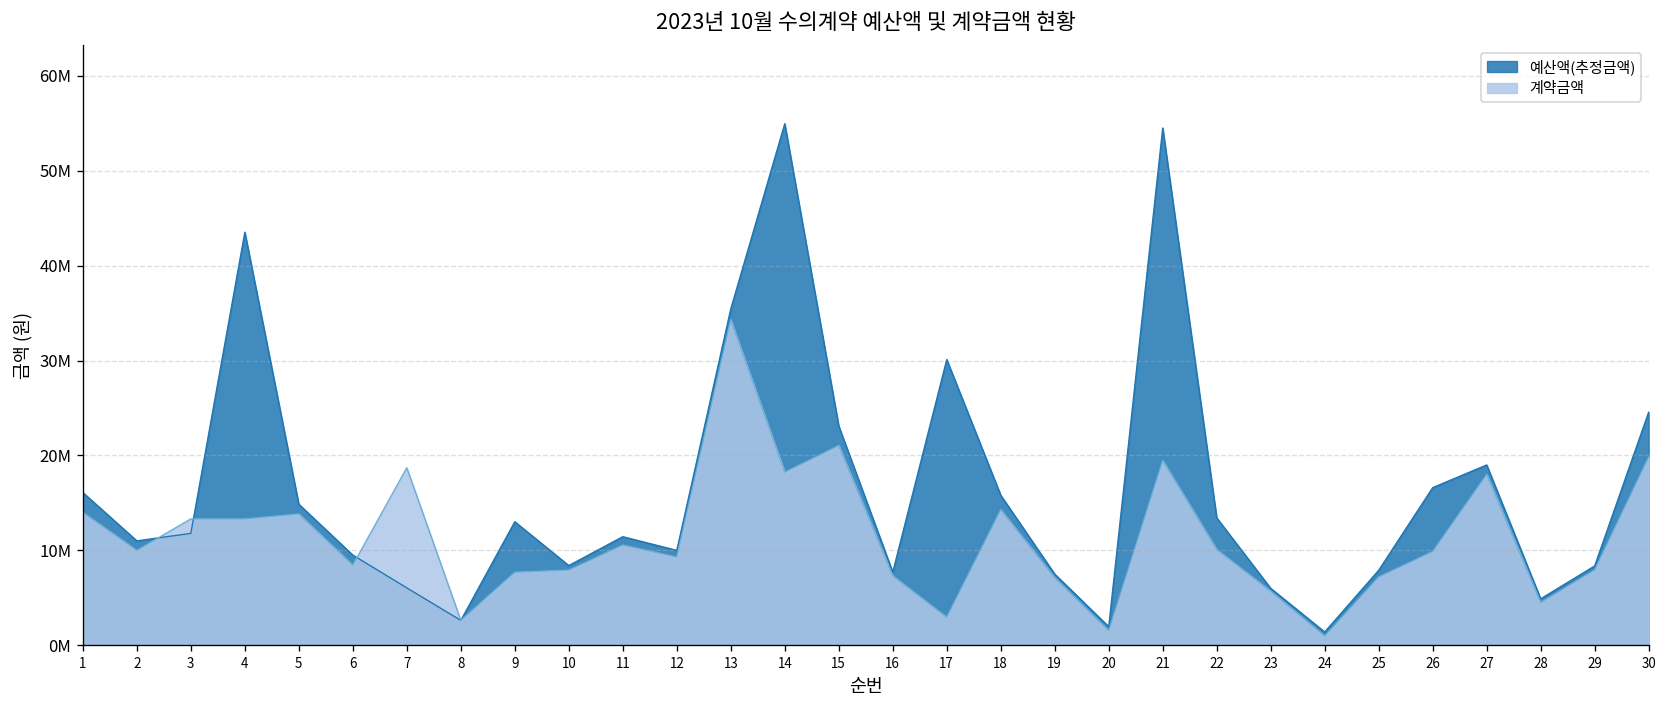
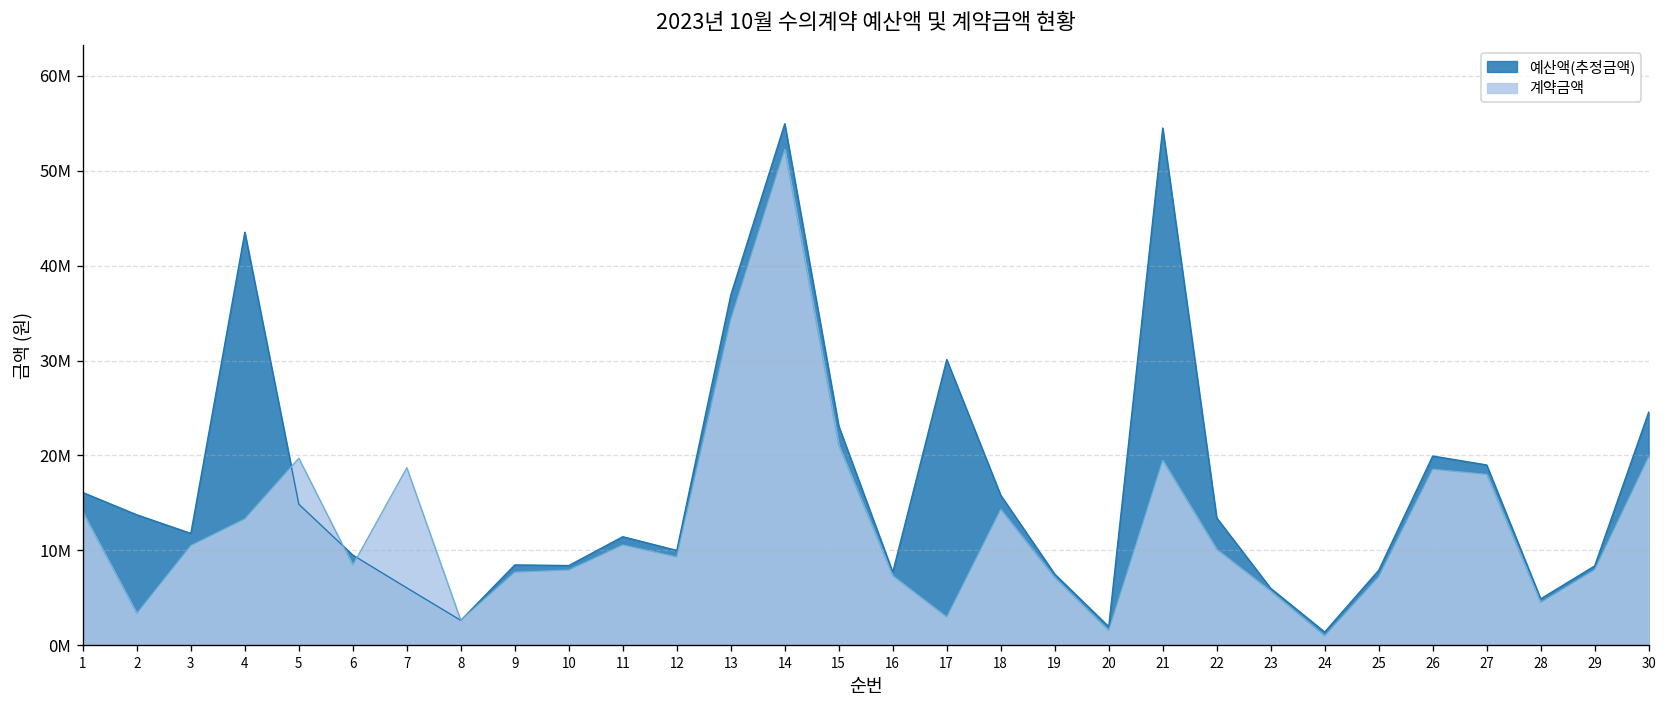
  {
    "예산액(추정금액)": {
      "1": 16000000,
-     "2": 11000000,
+     "2": 14000000,
      "3": 12000000,
      "4": 44000000,
      "5": 15000000,
      "6": 10000000,
      "7": 6000000,
-     "9": 13000000,
+     "9": 8000000,
      "10": 8000000,
      "11": 11000000,
      "12": 10000000,
-     "13": 35000000,
+     "13": 37000000,
      "14": 55000000,
      "15": 23000000,
      "16": 8000000,
      "17": 30000000,
      "18": 16000000,
      "19": 8000000,
      "20": 2000000,
      "21": 54000000,
      "22": 13000000,
      "24": 1000000,
      "25": 8000000,
-     "26": 17000000,
+     "26": 20000000,
      "27": 19000000,
      "28": 5000000,
      "29": 8000000,
      "30": 25000000
    },
    "계약금액": {
      "1": 14000000,
-     "2": 10000000,
-     "3": 13000000,
+     "2": 3000000,
+     "3": 11000000,
      "4": 13000000,
-     "5": 14000000,
+     "5": 20000000,
      "6": 8000000,
      "7": 19000000,
      "9": 8000000,
      "10": 8000000,
      "11": 11000000,
      "12": 9000000,
      "13": 34000000,
-     "14": 18000000,
+     "14": 52000000,
      "15": 21000000,
      "16": 7000000,
      "17": 3000000,
      "18": 14000000,
      "19": 7000000,
      "20": 2000000,
      "21": 19000000,
      "22": 10000000,
      "24": 1000000,
      "25": 7000000,
-     "26": 10000000,
+     "26": 19000000,
      "27": 18000000,
      "28": 5000000,
      "29": 8000000,
      "30": 20000000
    }
  }
